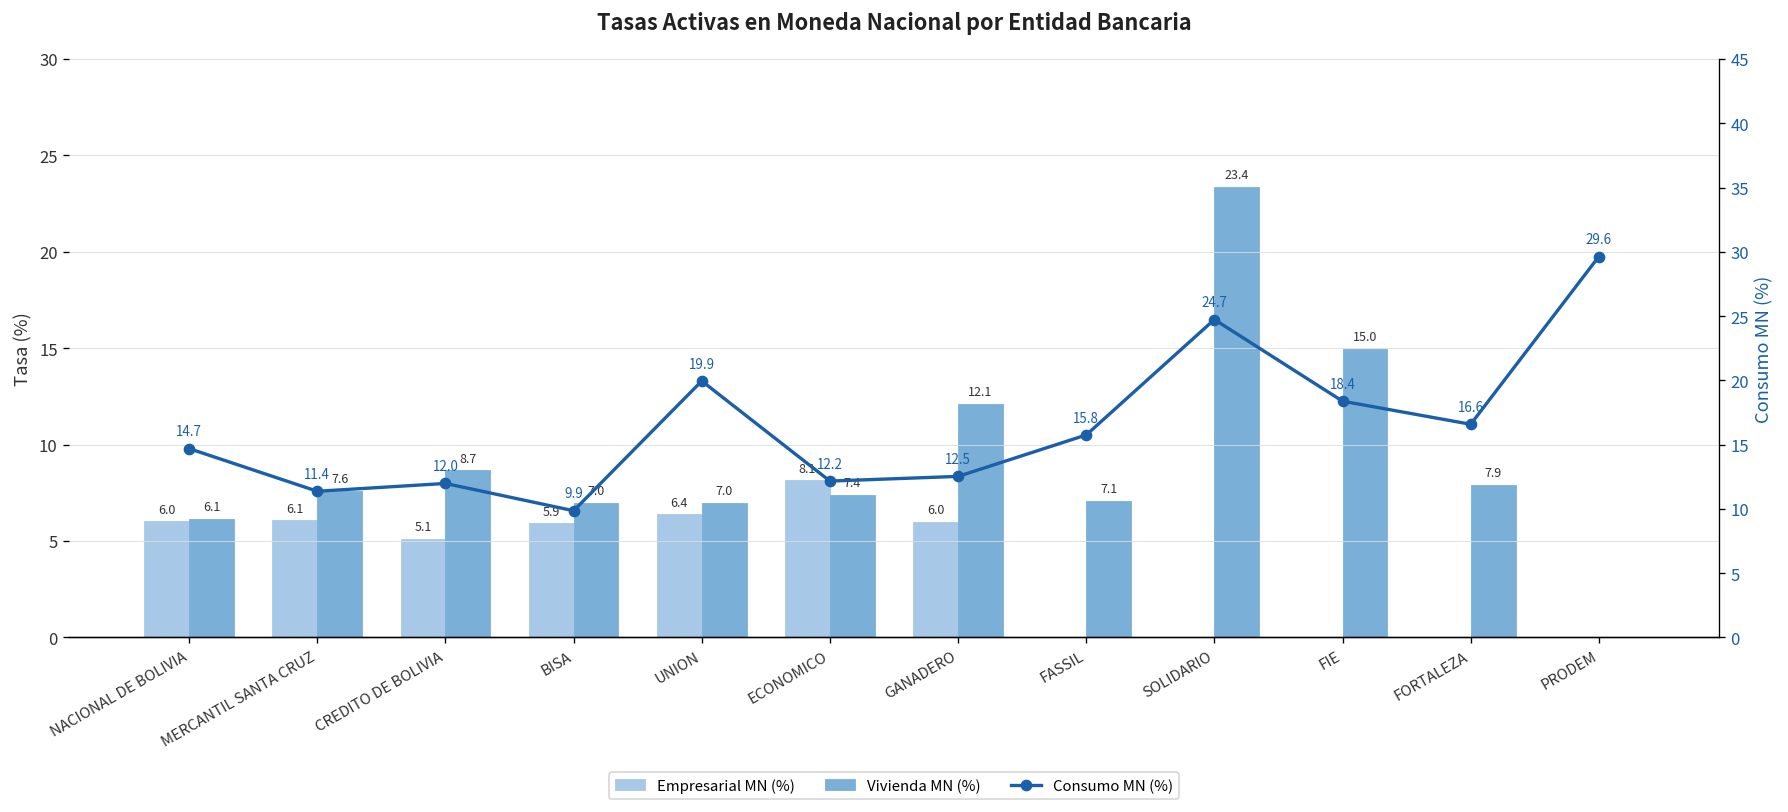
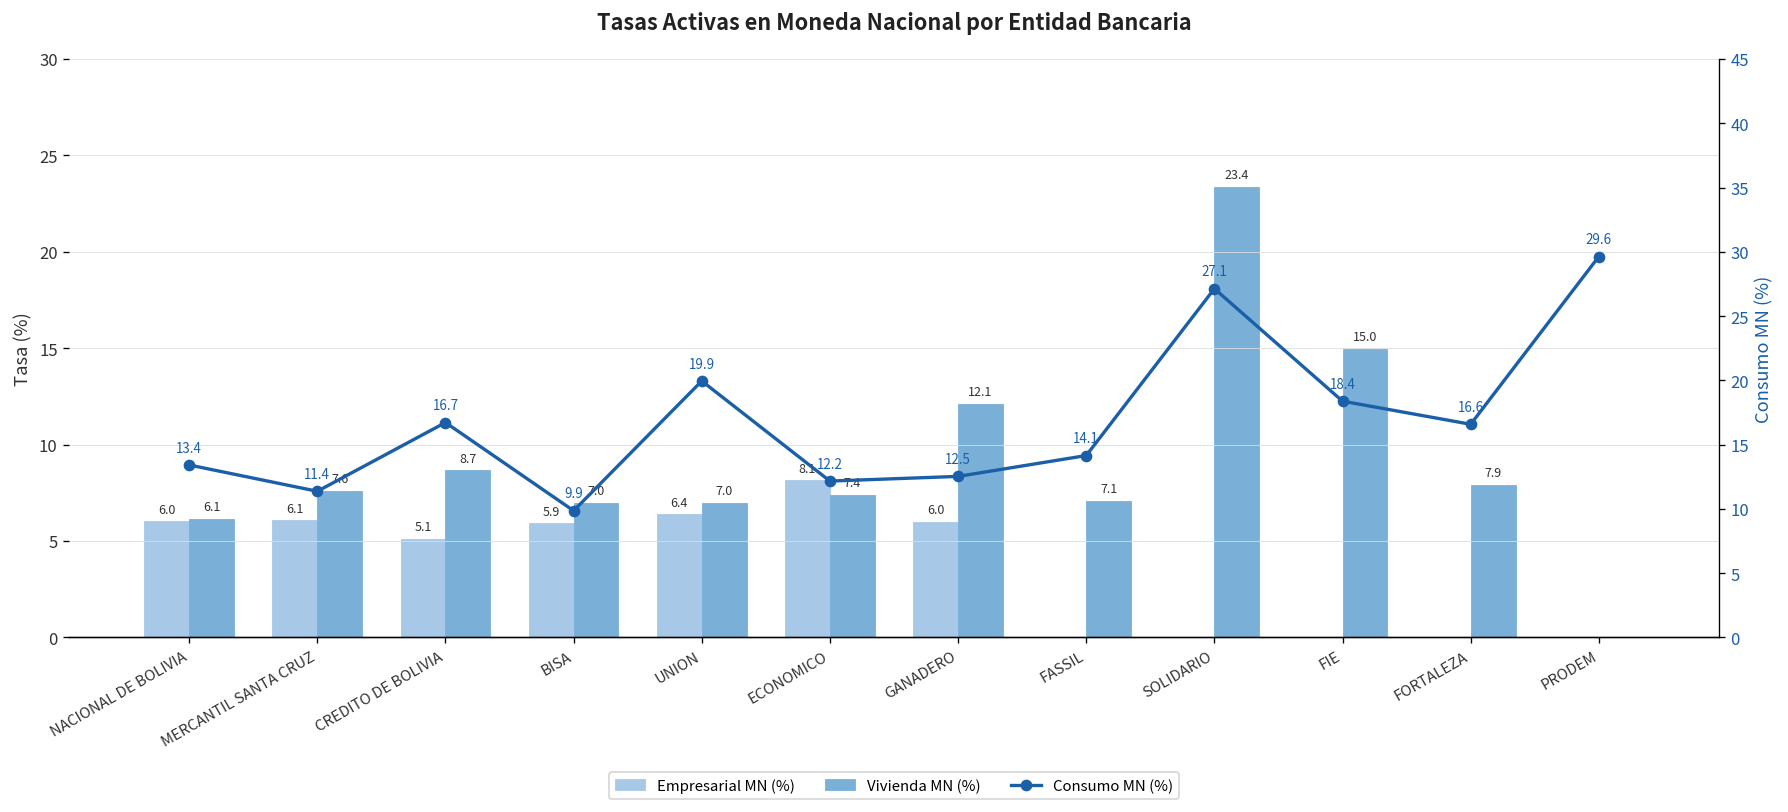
  {
    "Consumo MN (%)": {
-     "NACIONAL DE BOLIVIA": 14.7,
+     "NACIONAL DE BOLIVIA": 13.4,
      "MERCANTIL SANTA CRUZ": 11.4,
-     "CREDITO DE BOLIVIA": 12.0,
+     "CREDITO DE BOLIVIA": 16.7,
      "BISA": 9.9,
      "UNION": 19.9,
      "ECONOMICO": 12.2,
      "GANADERO": 12.5,
-     "FASSIL": 15.8,
-     "SOLIDARIO": 24.7,
+     "FASSIL": 14.1,
+     "SOLIDARIO": 27.1,
      "FIE": 18.4,
      "FORTALEZA": 16.6,
      "PRODEM": 29.6
    }
  }
